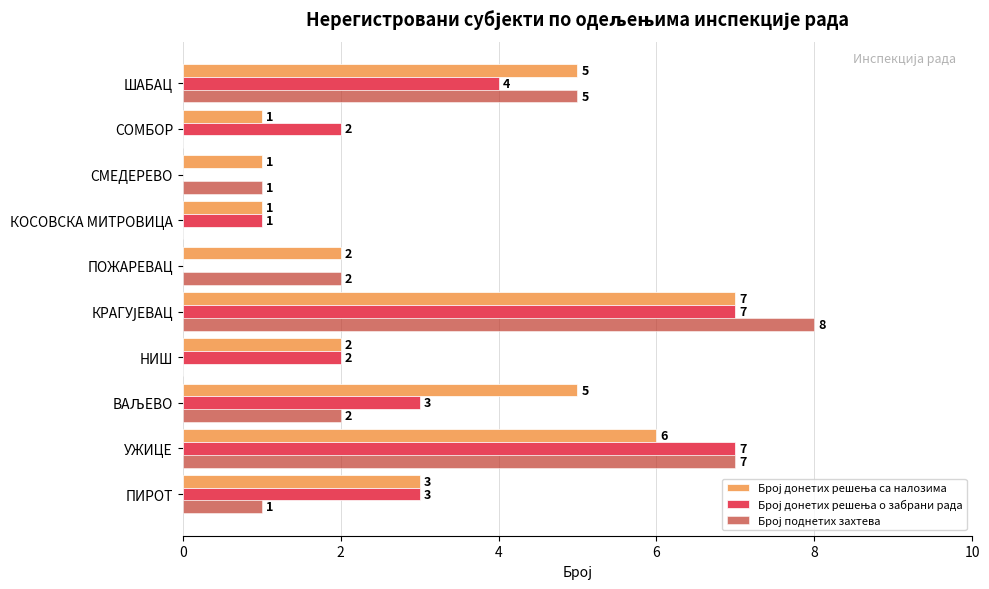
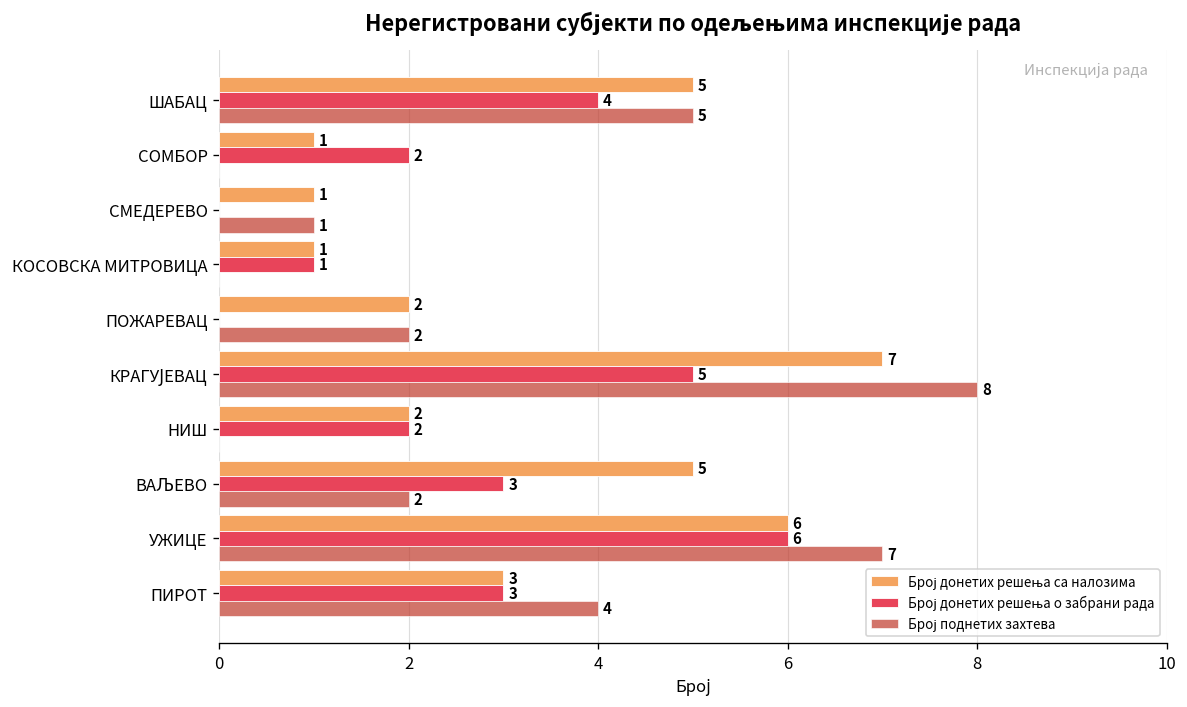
  {
    "Број донетих решења са налозима": {
      "ШАБАЦ": 5,
      "СОМБОР": 1,
      "СМЕДЕРЕВО": 1,
      "КОСОВСКА МИТРОВИЦА": 1,
      "ПОЖАРЕВАЦ": 2,
      "КРАГУЈЕВАЦ": 7,
      "НИШ": 2,
      "ВАЉЕВО": 5,
      "УЖИЦЕ": 6,
      "ПИРОТ": 3
    },
    "Број донетих решења о забрани рада": {
      "ШАБАЦ": 4,
      "СОМБОР": 2,
      "КОСОВСКА МИТРОВИЦА": 1,
-     "КРАГУЈЕВАЦ": 7,
+     "КРАГУЈЕВАЦ": 5,
      "НИШ": 2,
      "ВАЉЕВО": 3,
-     "УЖИЦЕ": 7,
+     "УЖИЦЕ": 6,
      "ПИРОТ": 3
    },
    "Број поднетих захтева": {
      "ШАБАЦ": 5,
      "СМЕДЕРЕВО": 1,
      "ПОЖАРЕВАЦ": 2,
      "КРАГУЈЕВАЦ": 8,
      "ВАЉЕВО": 2,
      "УЖИЦЕ": 7,
-     "ПИРОТ": 1
+     "ПИРОТ": 4
    }
  }
